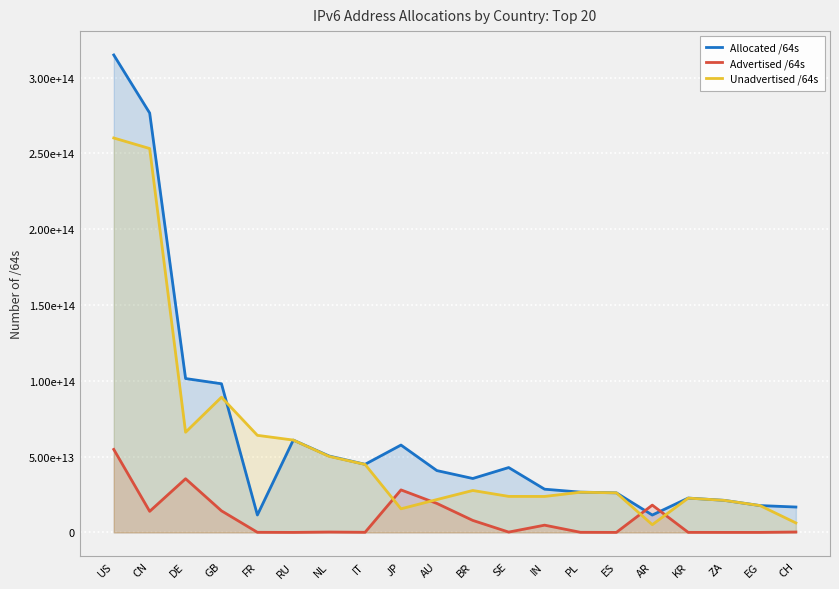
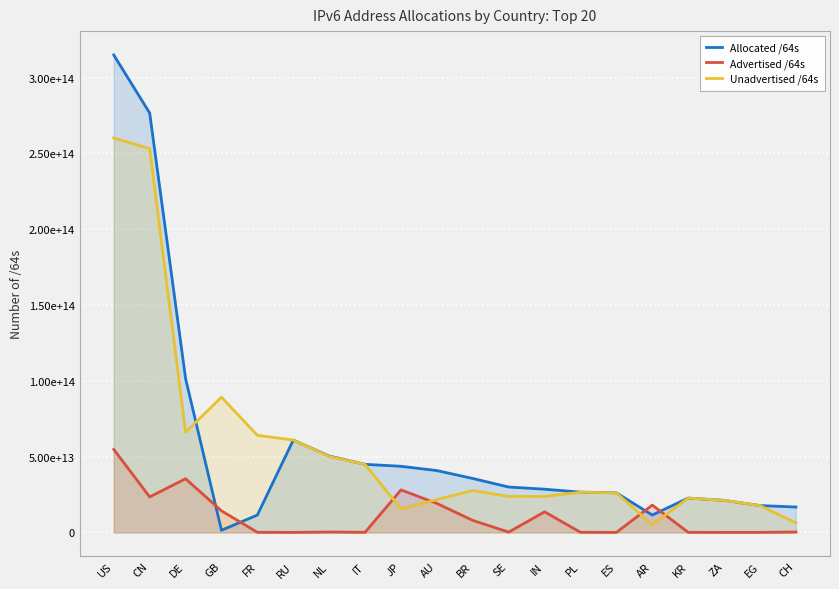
  {
    "Allocated /64s": {
      "US": 315000000000000,
      "CN": 277000000000000,
      "DE": 101000000000000,
-     "GB": 98000000000000,
+     "GB": 1000000000000,
      "FR": 11000000000000,
-     "JP": 58000000000000,
+     "JP": 44000000000000,
      "AU": 41000000000000,
      "BR": 36000000000000,
-     "SE": 43000000000000,
+     "SE": 30000000000000,
      "IN": 29000000000000,
      "AR": 11000000000000,
      "CH": 17000000000000
    },
    "Advertised /64s": {
      "US": 55000000000000,
-     "CN": 14000000000000,
+     "CN": 23000000000000,
      "DE": 35000000000000,
      "GB": 14000000000000,
      "FR": 0,
      "RU": 0,
      "NL": 0,
      "IT": 0,
      "JP": 28000000000000,
      "AU": 19000000000000,
      "BR": 8000000000000,
      "SE": 0,
-     "IN": 5000000000000,
+     "IN": 14000000000000,
      "PL": 0,
      "ES": 0,
      "AR": 18000000000000,
      "KR": 0,
      "ZA": 0,
      "EG": 0,
      "CH": 0
    },
    "Unadvertised /64s": {
      "US": 260000000000000,
      "CN": 253000000000000,
      "DE": 66000000000000,
      "GB": 89000000000000,
      "FR": 64000000000000,
      "JP": 16000000000000,
      "AU": 22000000000000,
      "BR": 28000000000000,
      "SE": 24000000000000,
      "IN": 24000000000000,
      "AR": 5000000000000,
      "CH": 6000000000000
    }
  }
